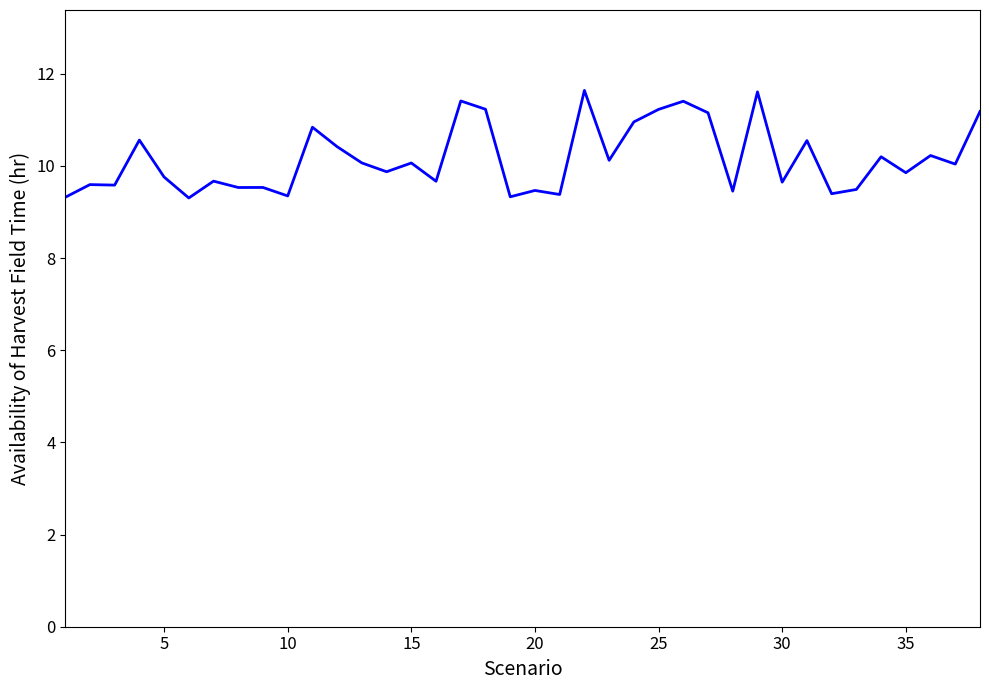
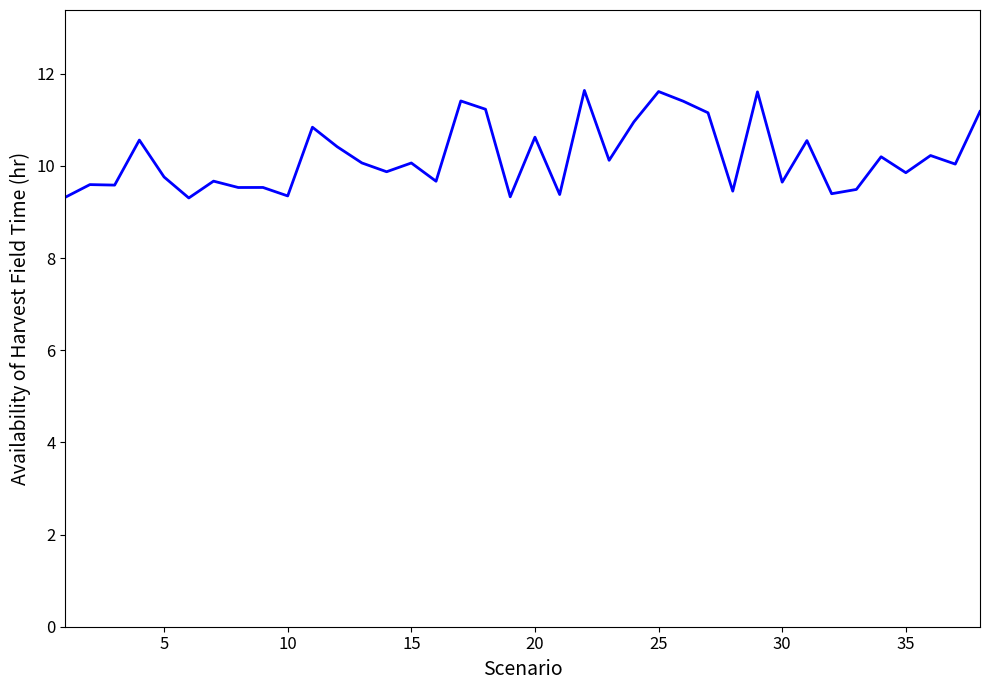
  {
    "5": 9.8,
    "10": 9.3,
    "15": 10.1,
-   "20": 9.5,
-   "25": 11.2,
+   "20": 10.6,
+   "25": 11.6,
    "30": 9.6,
    "35": 9.9
  }
